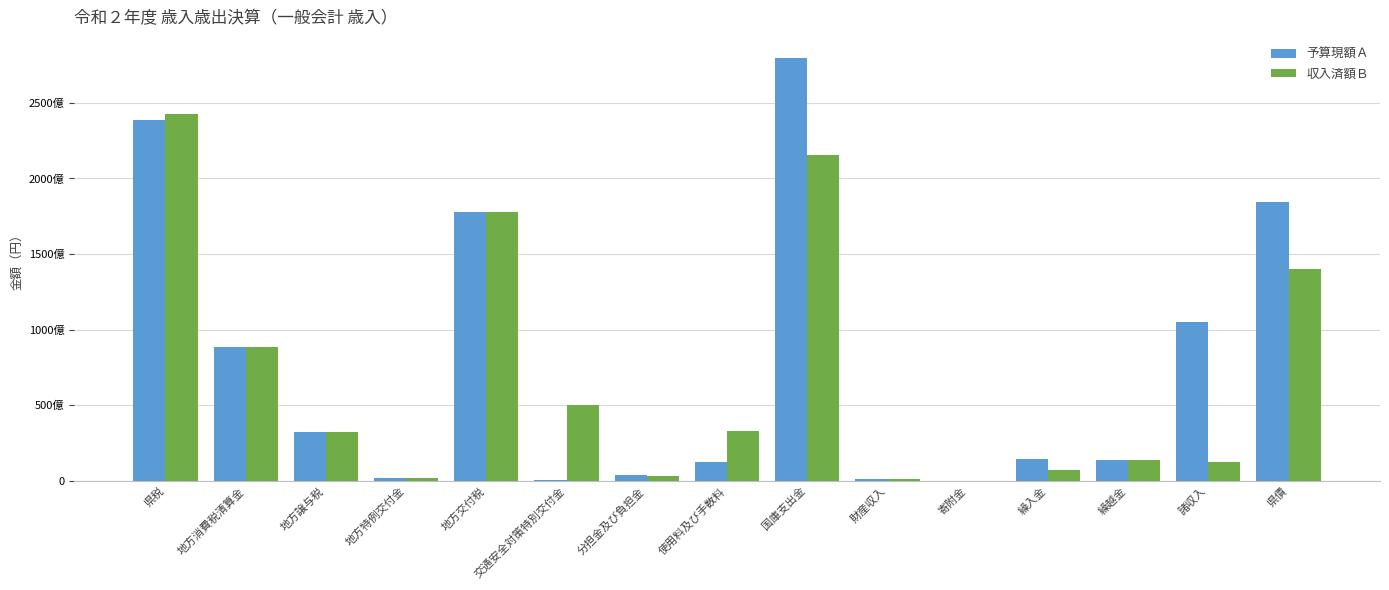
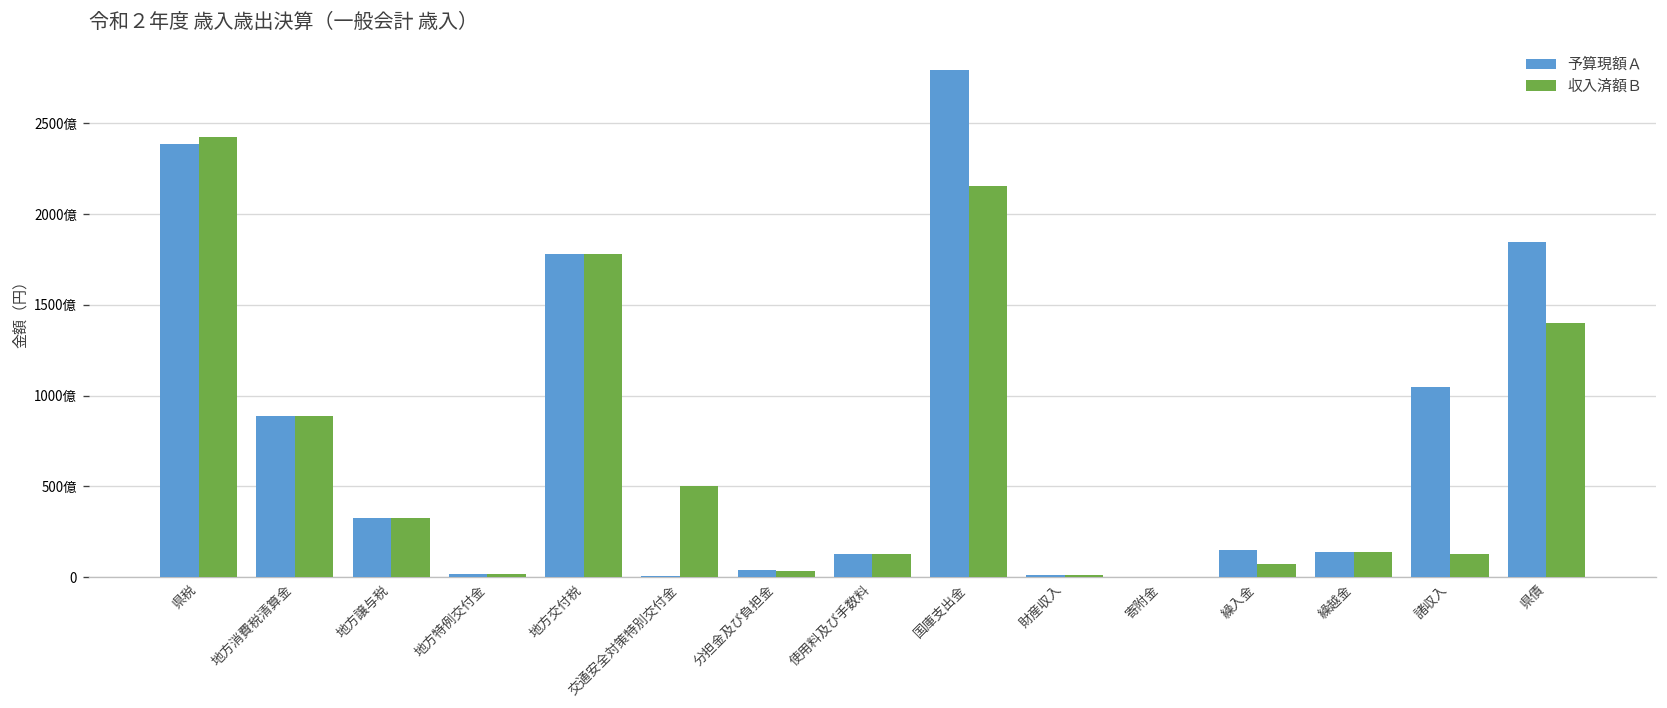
  {
    "予算現額Ａ": {
      "県税": "2390億",
      "地方消費税清算金": "890億",
      "地方譲与税": "320億",
      "地方特例交付金": "20億",
      "地方交付税": "1780億",
      "分担金及び負担金": "40億",
      "使用料及び手数料": "130億",
      "国庫支出金": "2800億",
      "繰入金": "150億",
      "繰越金": "140億",
      "諸収入": "1050億",
      "県債": "1850億"
    },
    "収入済額Ｂ": {
      "県税": "2420億",
      "地方消費税清算金": "890億",
      "地方譲与税": "320億",
      "地方特例交付金": "20億",
      "地方交付税": "1780億",
      "交通安全対策特別交付金": "500億",
      "分担金及び負担金": "30億",
-     "使用料及び手数料": "330億",
+     "使用料及び手数料": "130億",
      "国庫支出金": "2160億",
      "繰入金": "70億",
      "繰越金": "140億",
      "諸収入": "130億",
      "県債": "1400億"
    }
  }
